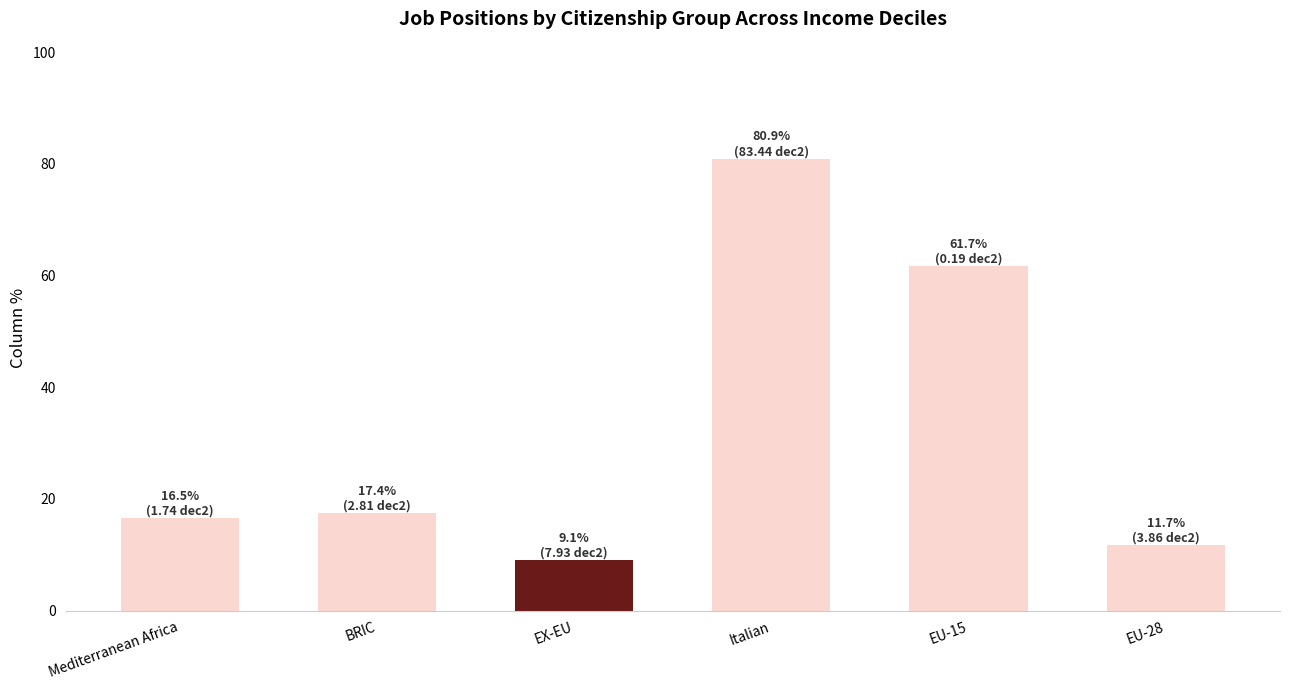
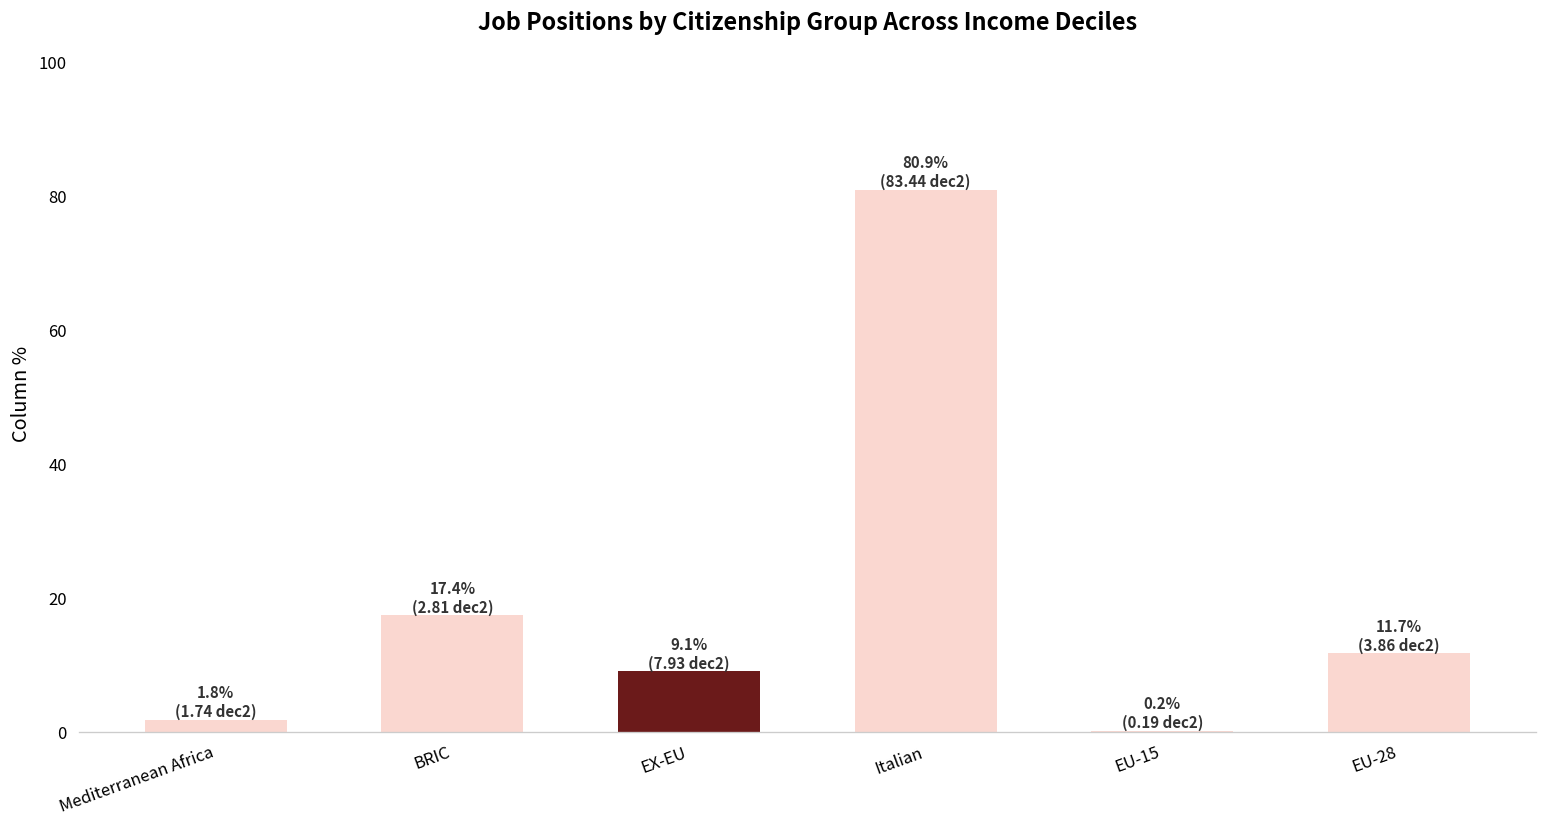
  {
-   "Mediterranean Africa": "16.5%",
+   "Mediterranean Africa": "1.8%",
    "BRIC": "17.4%",
    "EX-EU": "9.1%",
    "Italian": "80.9%",
-   "EU-15": "61.7%",
+   "EU-15": "0.2%",
    "EU-28": "11.7%"
  }
